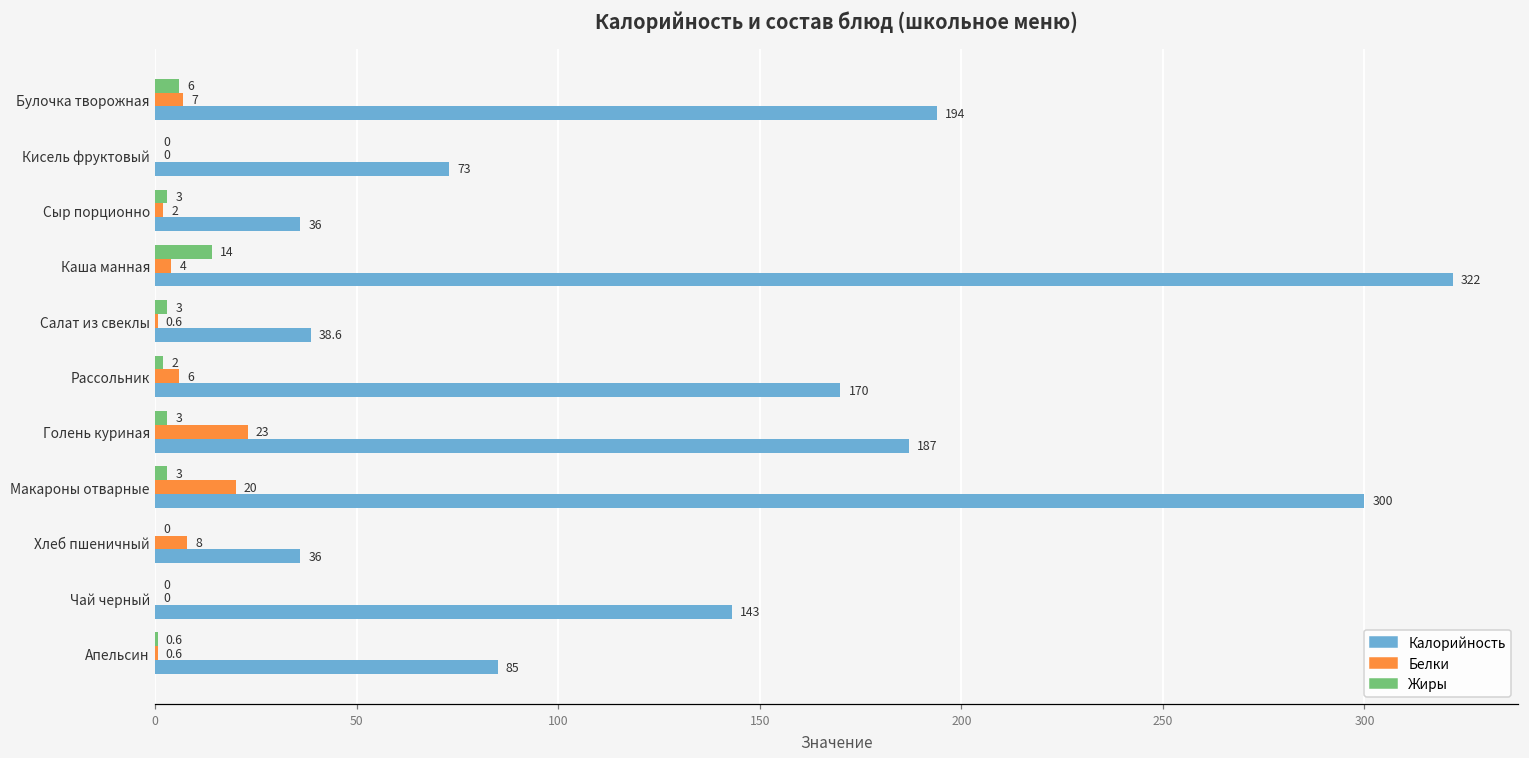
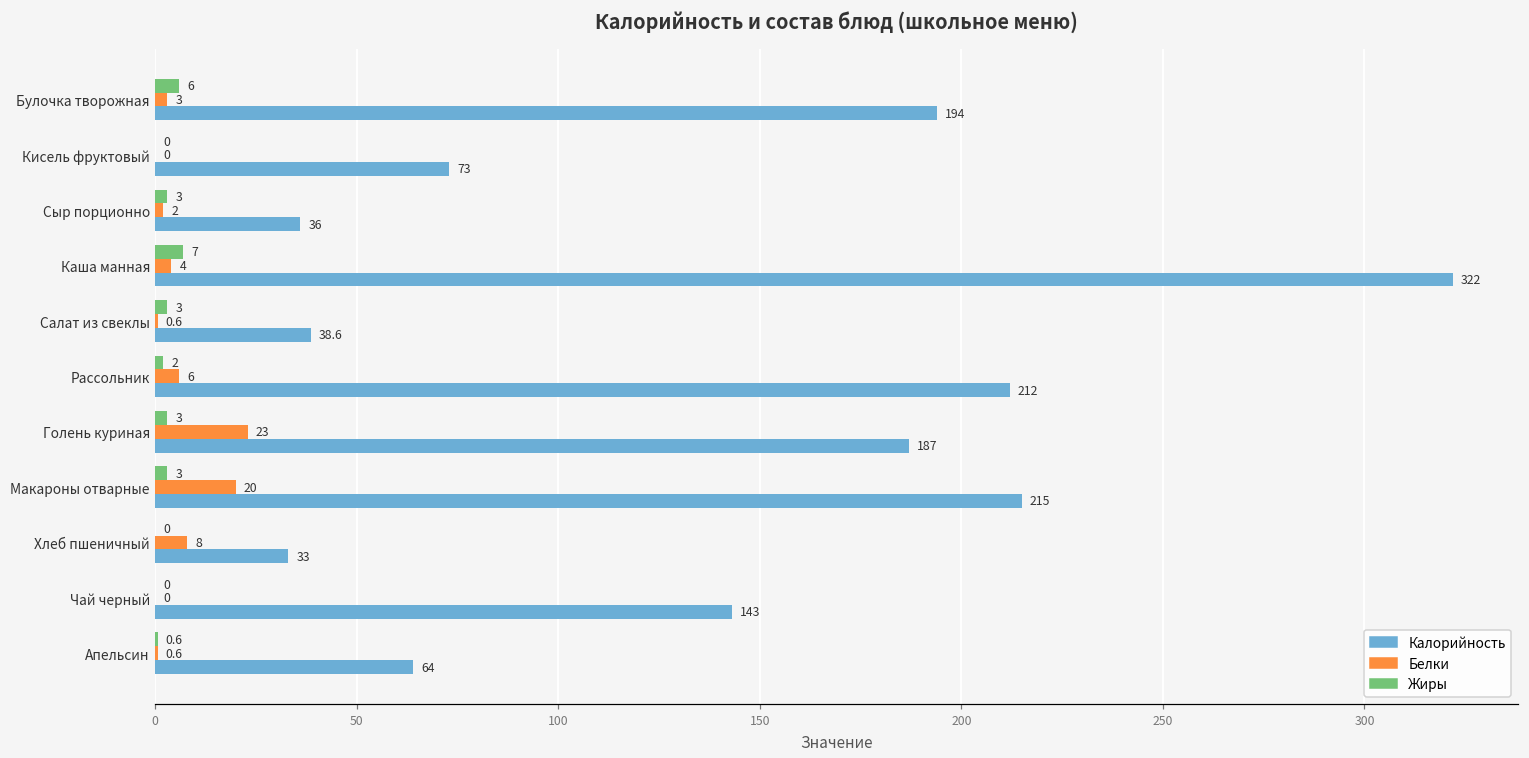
  {
    "Калорийность": {
      "Булочка творожная": 194,
      "Кисель фруктовый": 73,
      "Сыр порционно": 36,
      "Каша манная": 322,
      "Салат из свеклы": 38.6,
-     "Рассольник": 170,
+     "Рассольник": 212,
      "Голень куриная": 187,
-     "Макароны отварные": 300,
-     "Хлеб пшеничный": 36,
+     "Макароны отварные": 215,
+     "Хлеб пшеничный": 33,
      "Чай черный": 143,
-     "Апельсин": 85
+     "Апельсин": 64
    },
    "Белки": {
-     "Булочка творожная": 7,
+     "Булочка творожная": 3,
      "Кисель фруктовый": 0,
      "Сыр порционно": 2,
      "Каша манная": 4,
      "Салат из свеклы": 0.6,
      "Рассольник": 6,
      "Голень куриная": 23,
      "Макароны отварные": 20,
      "Хлеб пшеничный": 8,
      "Чай черный": 0,
      "Апельсин": 0.6
    },
    "Жиры": {
      "Булочка творожная": 6,
      "Кисель фруктовый": 0,
      "Сыр порционно": 3,
-     "Каша манная": 14,
+     "Каша манная": 7,
      "Салат из свеклы": 3,
      "Рассольник": 2,
      "Голень куриная": 3,
      "Макароны отварные": 3,
      "Хлеб пшеничный": 0,
      "Чай черный": 0,
      "Апельсин": 0.6
    }
  }
